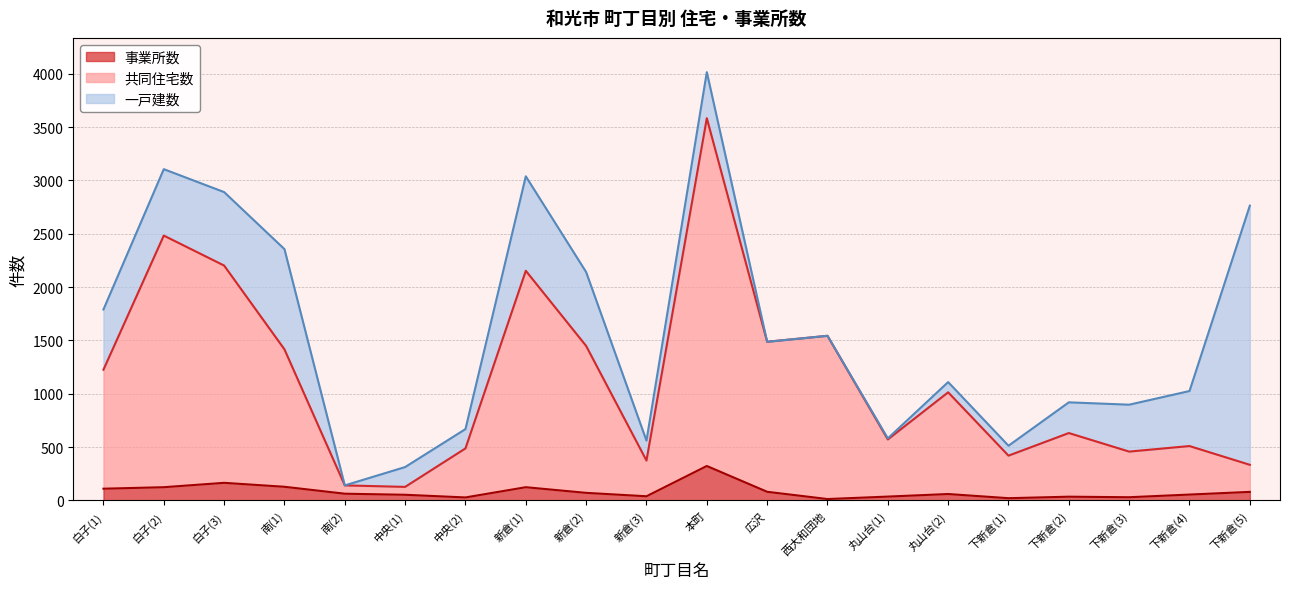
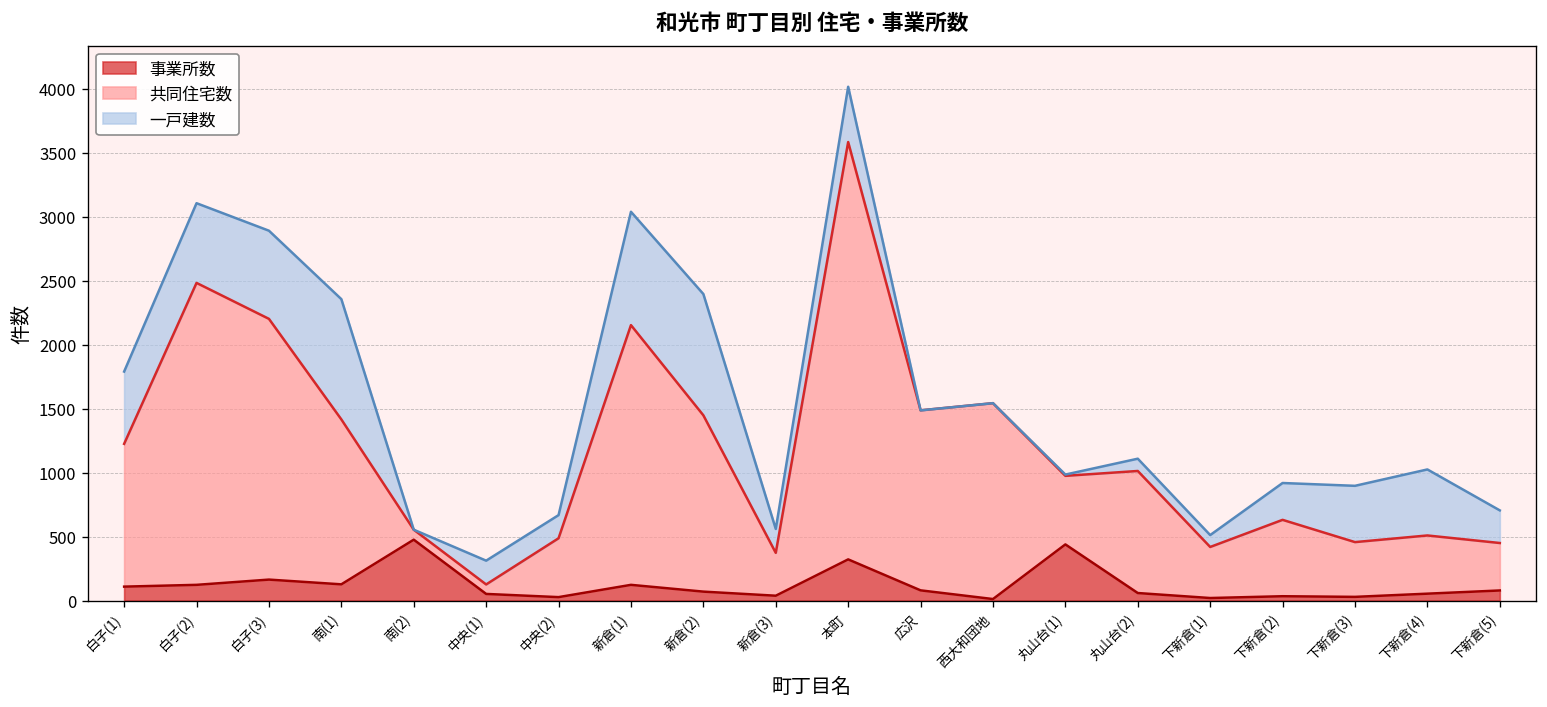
  {
    "事業所数": {
      "白子(1)": 110,
      "白子(2)": 120,
      "白子(3)": 160,
      "南(1)": 130,
-     "南(2)": 60,
+     "南(2)": 480,
      "中央(1)": 50,
      "中央(2)": 30,
      "新倉(1)": 120,
      "新倉(2)": 70,
      "新倉(3)": 40,
      "本町": 320,
      "広沢": 80,
      "西大和団地": 10,
-     "丸山台(1)": 40,
+     "丸山台(1)": 440,
      "丸山台(2)": 60,
      "下新倉(1)": 20,
      "下新倉(2)": 30,
      "下新倉(3)": 30,
      "下新倉(4)": 50,
      "下新倉(5)": 80
    },
    "共同住宅数": {
      "白子(1)": 1120,
      "白子(2)": 2360,
      "白子(3)": 2040,
      "南(1)": 1290,
      "中央(1)": 70,
      "中央(2)": 460,
      "新倉(1)": 2030,
      "新倉(2)": 1380,
      "新倉(3)": 340,
      "本町": 3260,
      "丸山台(2)": 950,
      "下新倉(1)": 400,
      "下新倉(2)": 600,
      "下新倉(3)": 430,
      "下新倉(4)": 460,
-     "下新倉(5)": 250
+     "下新倉(5)": 370
    },
    "一戸建数": {
      "白子(1)": 570,
      "白子(2)": 620,
      "白子(3)": 690,
      "南(1)": 940,
      "中央(1)": 190,
      "中央(2)": 180,
      "新倉(1)": 890,
-     "新倉(2)": 690,
+     "新倉(2)": 950,
      "新倉(3)": 190,
      "本町": 430,
      "丸山台(2)": 100,
      "下新倉(1)": 90,
      "下新倉(2)": 290,
      "下新倉(3)": 440,
      "下新倉(4)": 520,
-     "下新倉(5)": 2430
+     "下新倉(5)": 260
    }
  }
